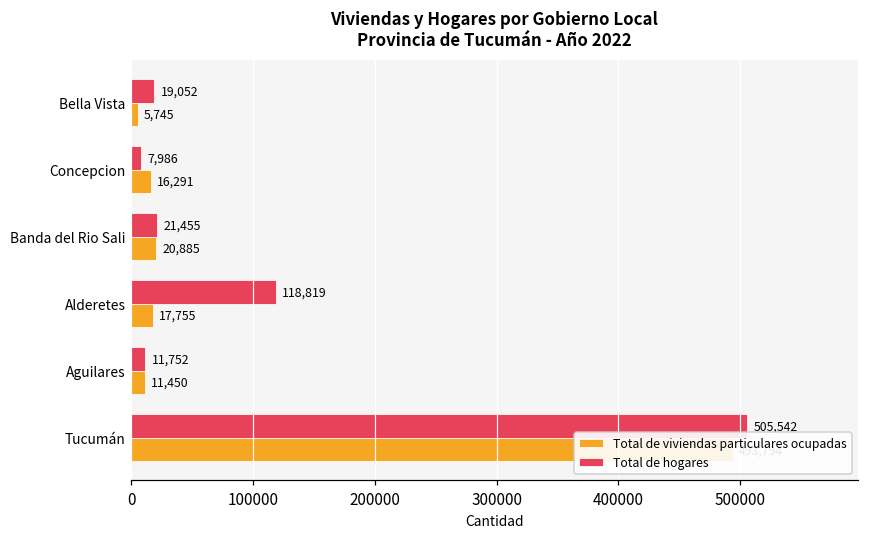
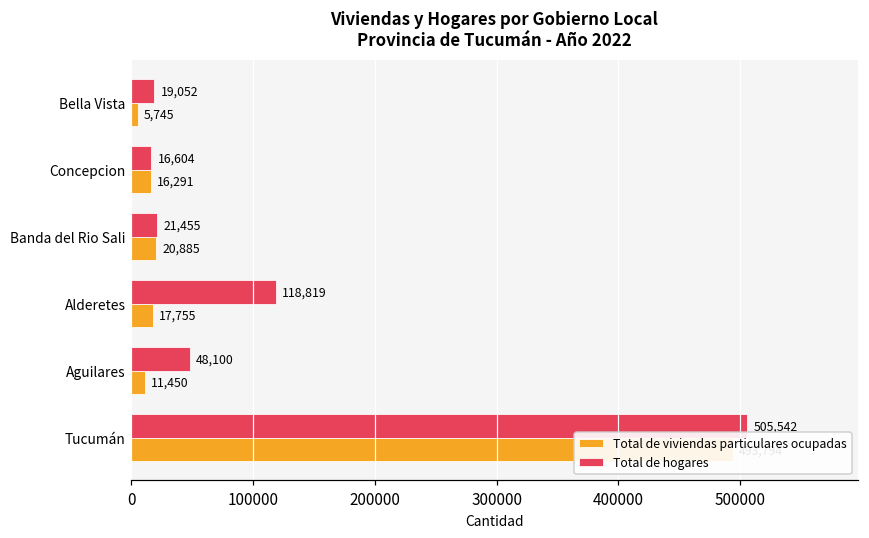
  {
    "Total de viviendas particulares ocupadas": {
      "Bella Vista": "5,745",
      "Concepcion": "16,291",
      "Banda del Rio Sali": "20,885",
      "Alderetes": "17,755",
      "Aguilares": "11,450"
    },
    "Total de hogares": {
      "Bella Vista": "19,052",
-     "Concepcion": "7,986",
+     "Concepcion": "16,604",
      "Banda del Rio Sali": "21,455",
      "Alderetes": "118,819",
-     "Aguilares": "11,752",
+     "Aguilares": "48,100",
      "Tucumán": "505,542"
    }
  }
